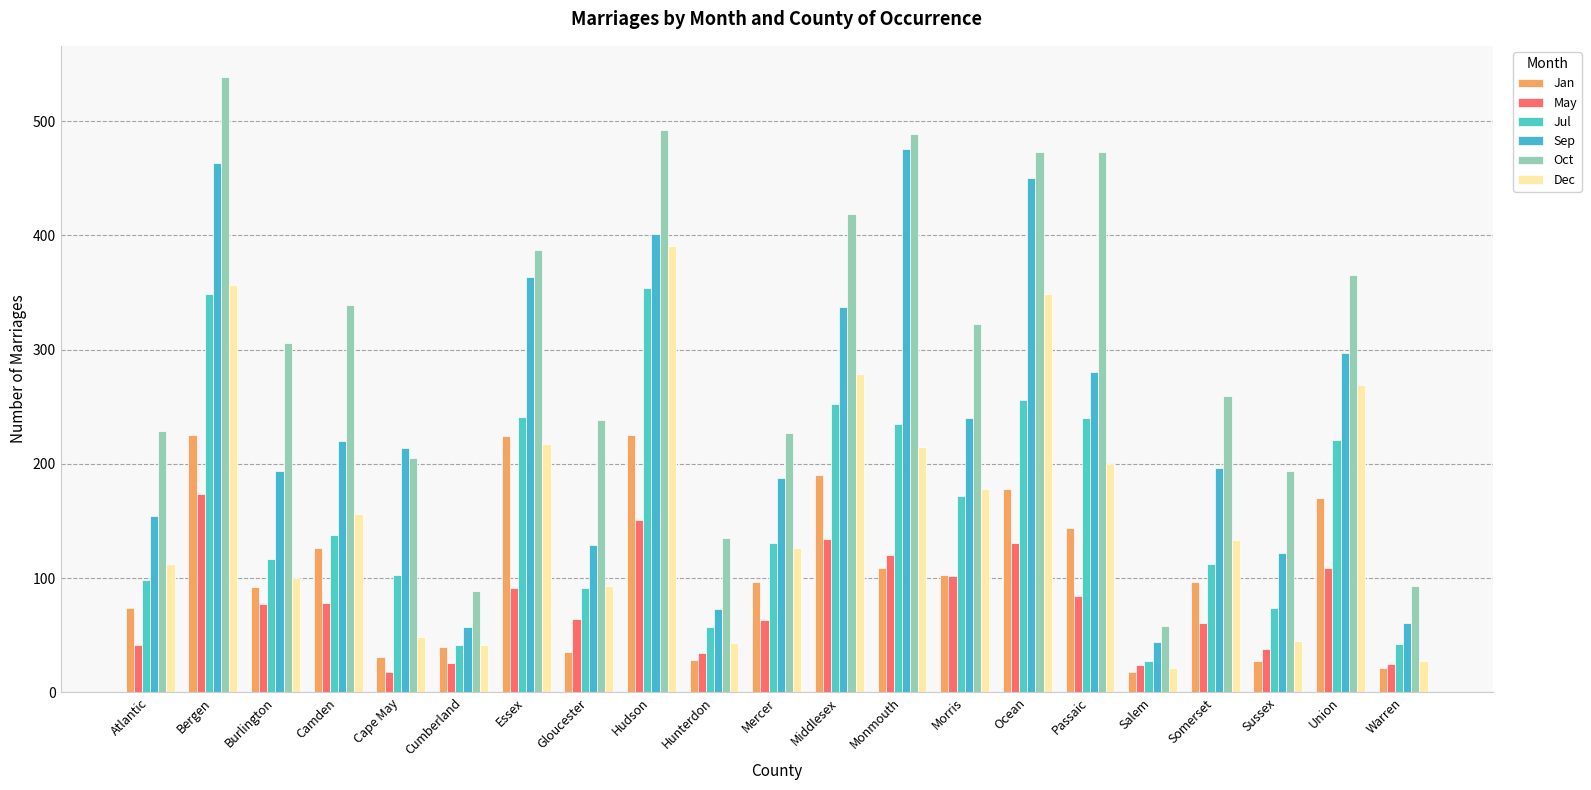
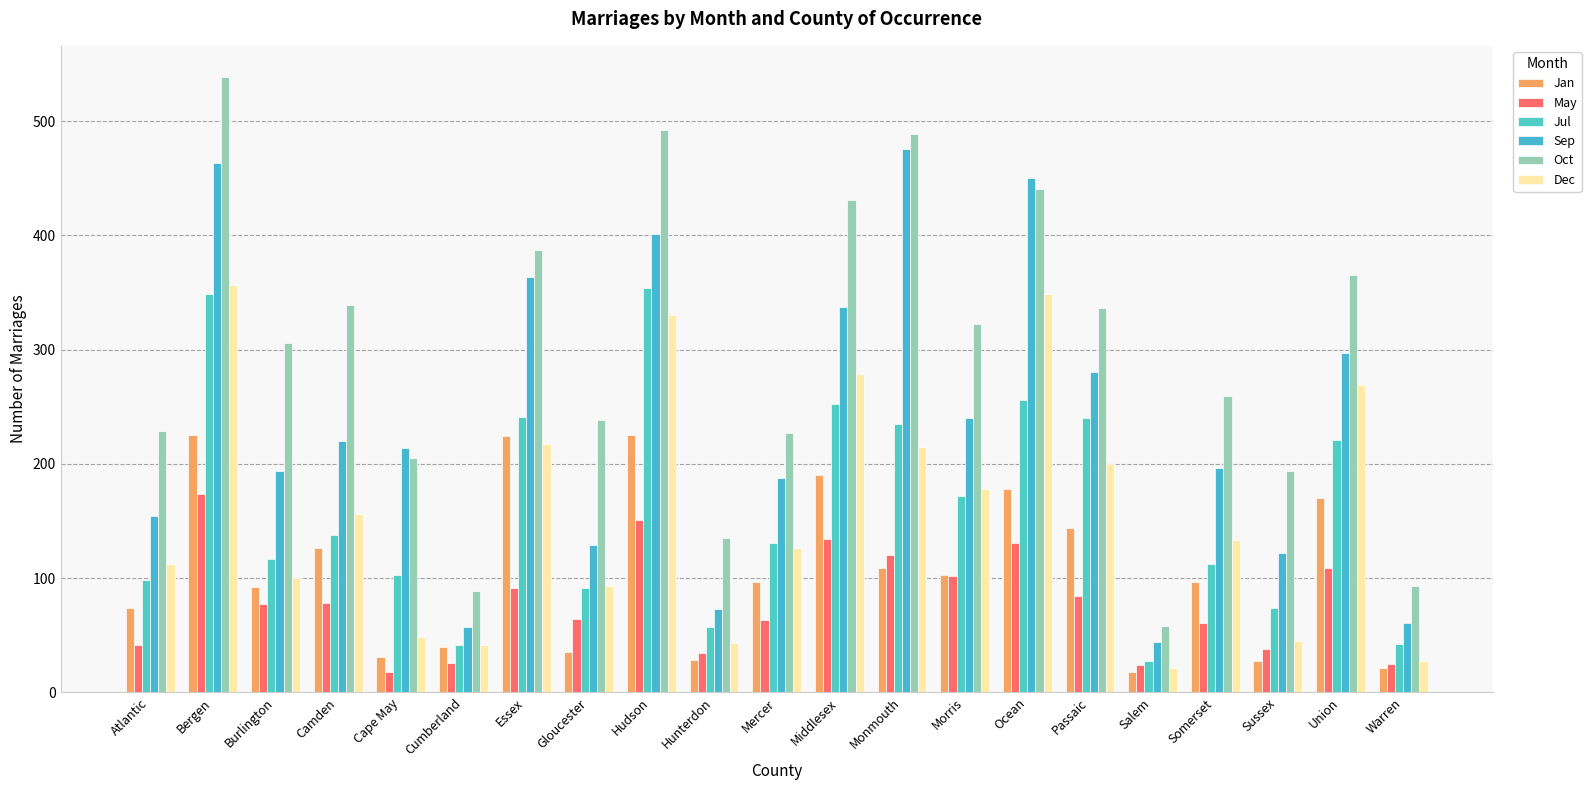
  {
    "Oct": {
      "Atlantic": 229,
      "Bergen": 539,
      "Burlington": 306,
      "Camden": 339,
      "Cape May": 205,
      "Cumberland": 89,
      "Essex": 387,
      "Gloucester": 238,
      "Hudson": 492,
      "Hunterdon": 135,
      "Mercer": 227,
-     "Middlesex": 419,
+     "Middlesex": 431,
      "Monmouth": 489,
      "Morris": 322,
-     "Ocean": 473,
-     "Passaic": 473,
+     "Ocean": 441,
+     "Passaic": 336,
      "Salem": 58,
      "Somerset": 259,
      "Sussex": 194,
      "Union": 365,
      "Warren": 93
    },
    "Dec": {
      "Atlantic": 112,
      "Bergen": 357,
      "Burlington": 100,
      "Camden": 156,
      "Cape May": 48,
      "Cumberland": 41,
      "Essex": 217,
      "Gloucester": 93,
-     "Hudson": 391,
+     "Hudson": 330,
      "Hunterdon": 43,
      "Mercer": 126,
      "Middlesex": 279,
      "Monmouth": 215,
      "Morris": 178,
      "Ocean": 349,
      "Passaic": 200,
      "Salem": 21,
      "Somerset": 133,
      "Sussex": 45,
      "Union": 269,
      "Warren": 27
    }
  }
